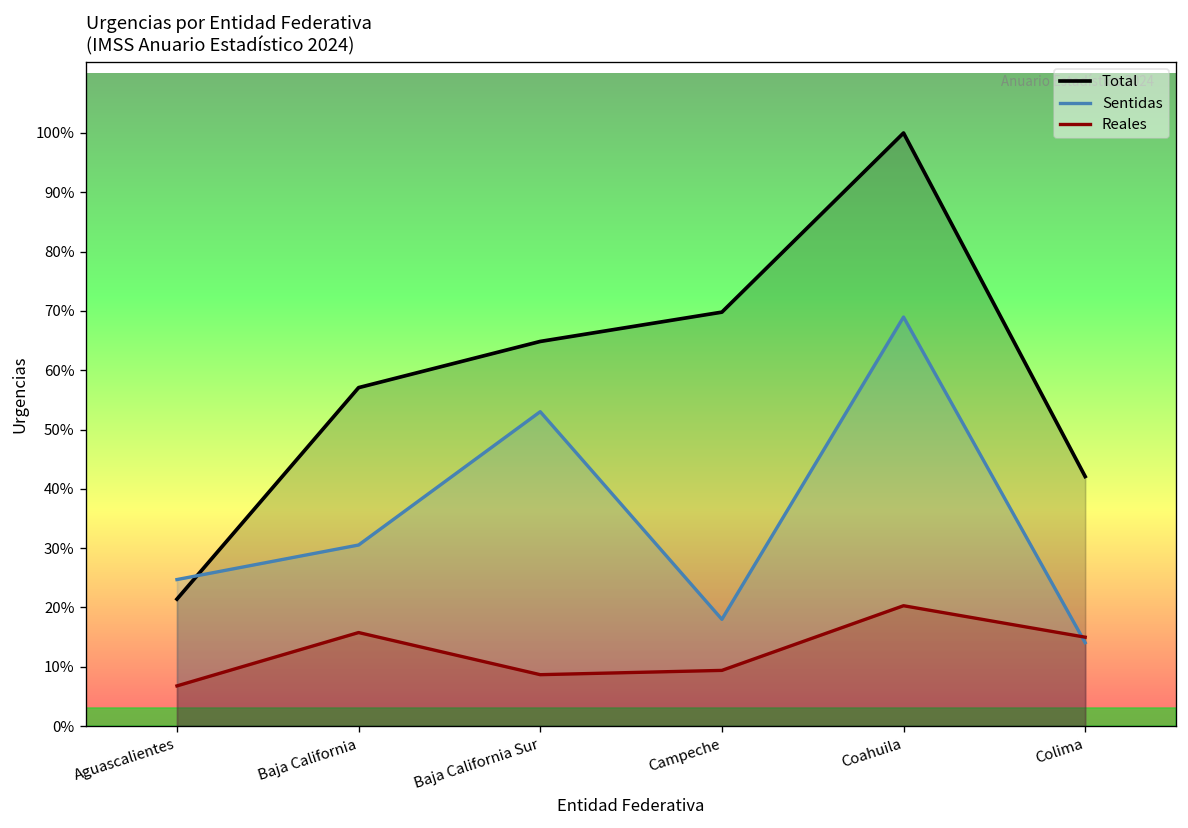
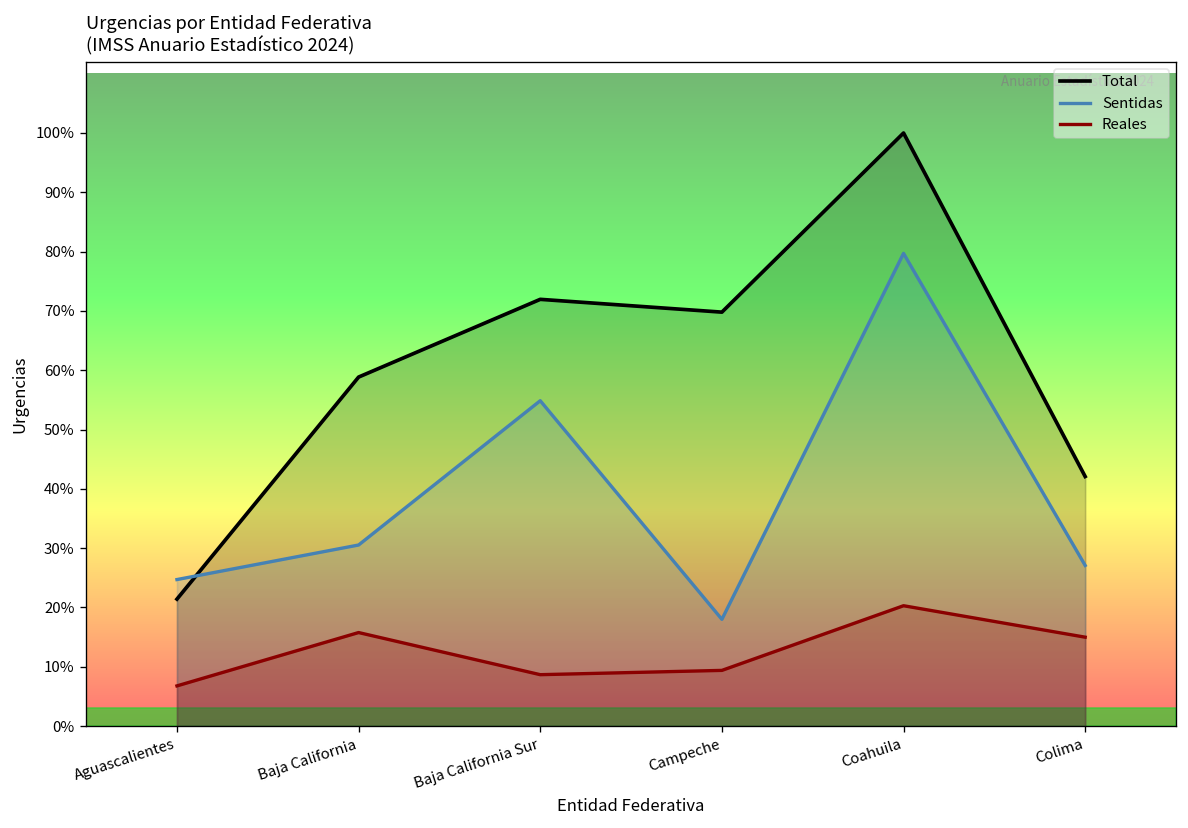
  {
    "Total": {
      "Aguascalientes": "21%",
-     "Baja California": "57%",
-     "Baja California Sur": "65%",
+     "Baja California": "59%",
+     "Baja California Sur": "72%",
      "Campeche": "70%",
      "Coahuila": "100%",
      "Colima": "42%"
    },
    "Sentidas": {
      "Aguascalientes": "25%",
      "Baja California": "31%",
-     "Baja California Sur": "53%",
+     "Baja California Sur": "55%",
      "Campeche": "18%",
-     "Coahuila": "69%",
-     "Colima": "14%"
+     "Coahuila": "80%",
+     "Colima": "27%"
    },
    "Reales": {
      "Aguascalientes": "7%",
      "Baja California": "16%",
      "Baja California Sur": "9%",
      "Campeche": "9%",
      "Coahuila": "20%",
      "Colima": "15%"
    }
  }
